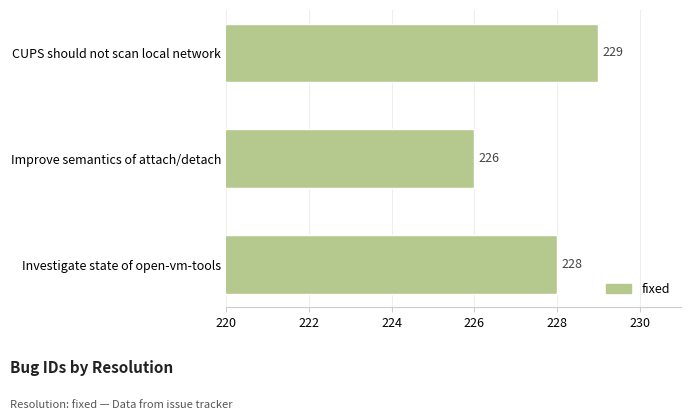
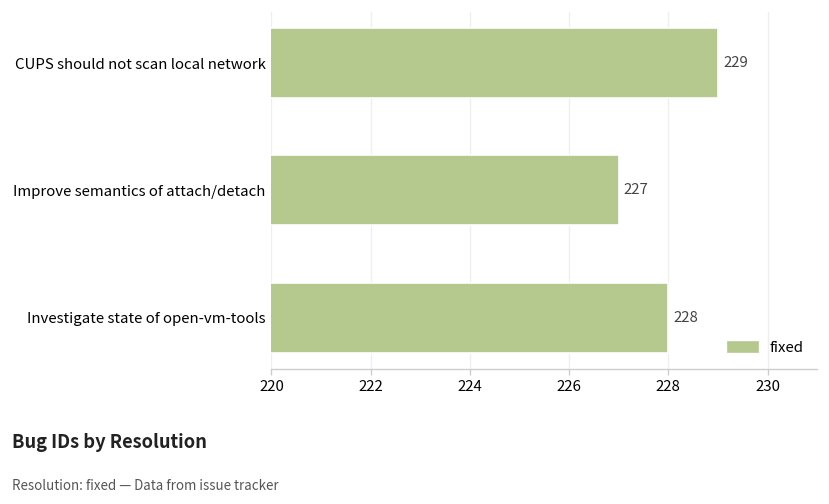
  {
    "CUPS should not scan local network": 229,
-   "Improve semantics of attach/detach": 226,
+   "Improve semantics of attach/detach": 227,
    "Investigate state of open-vm-tools": 228
  }
